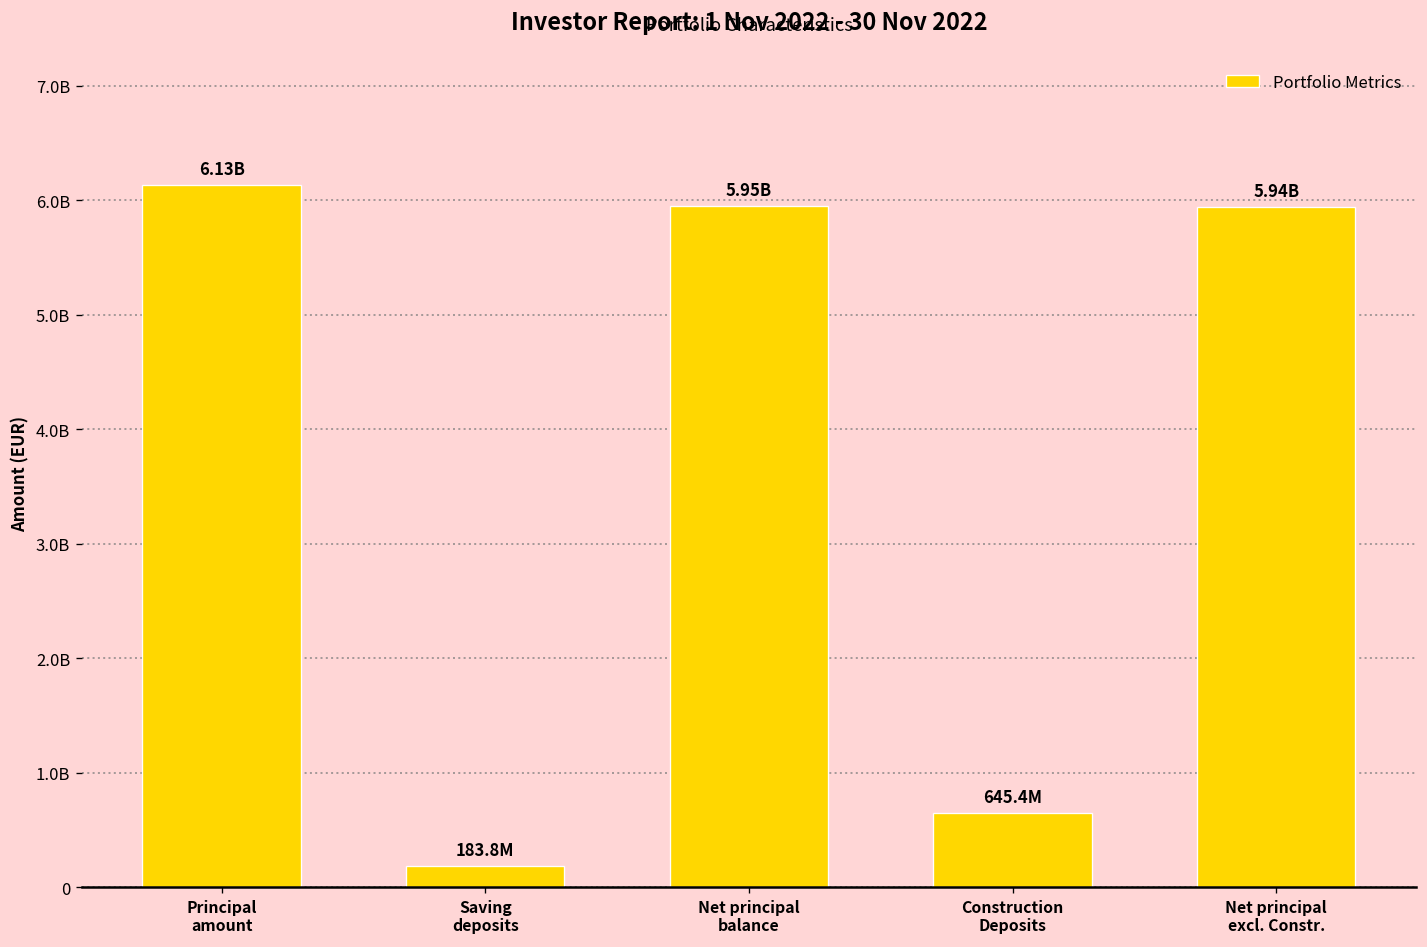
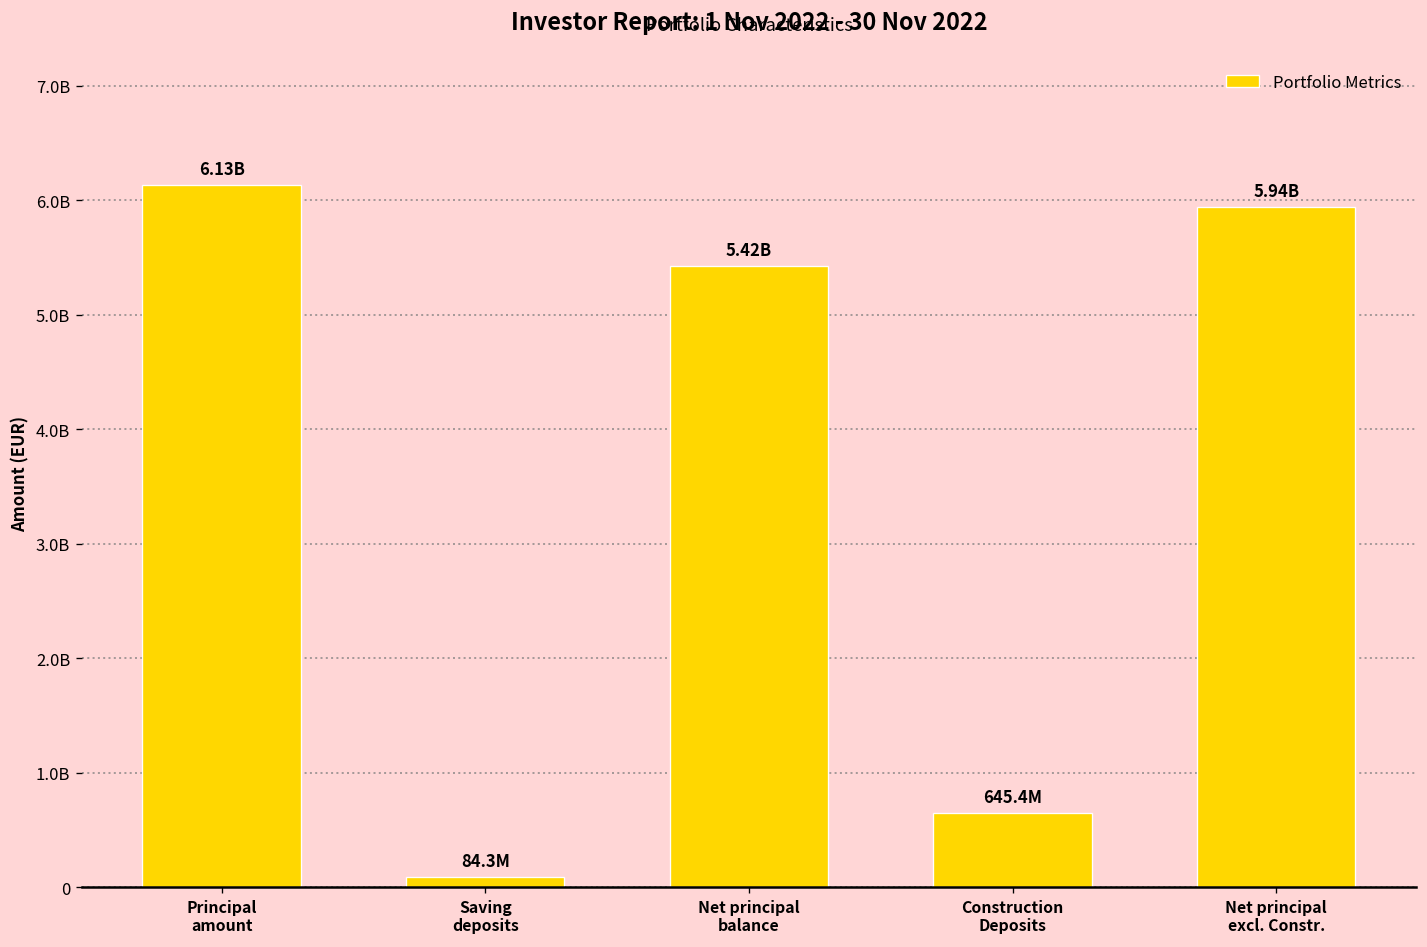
  {
    "Principal amount": "6.13B",
-   "Saving deposits": "183.8M",
-   "Net principal balance": "5.95B",
+   "Saving deposits": "84.3M",
+   "Net principal balance": "5.42B",
    "Construction Deposits": "645.4M",
    "Net principal excl. Constr.": "5.94B"
  }
